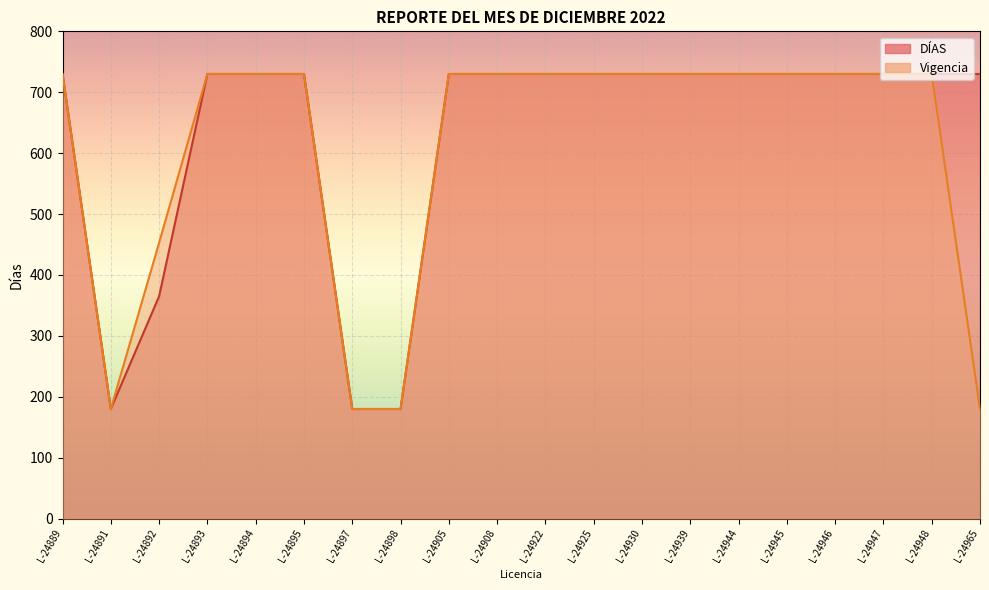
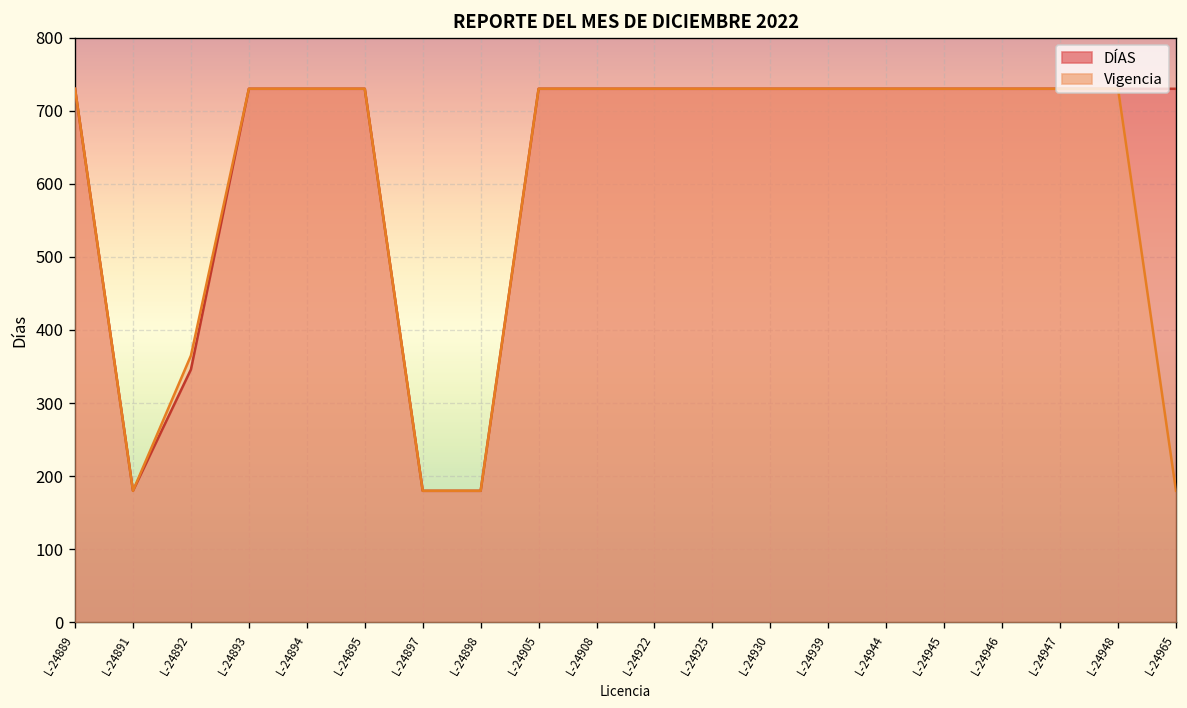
  {
    "DÍAS": {
-     "L-24892": 370,
+     "L-24892": 350,
      "L-24965": 730
    },
    "Vigencia": {
-     "L-24892": 450,
+     "L-24892": 370,
      "L-24965": 180
    }
  }
